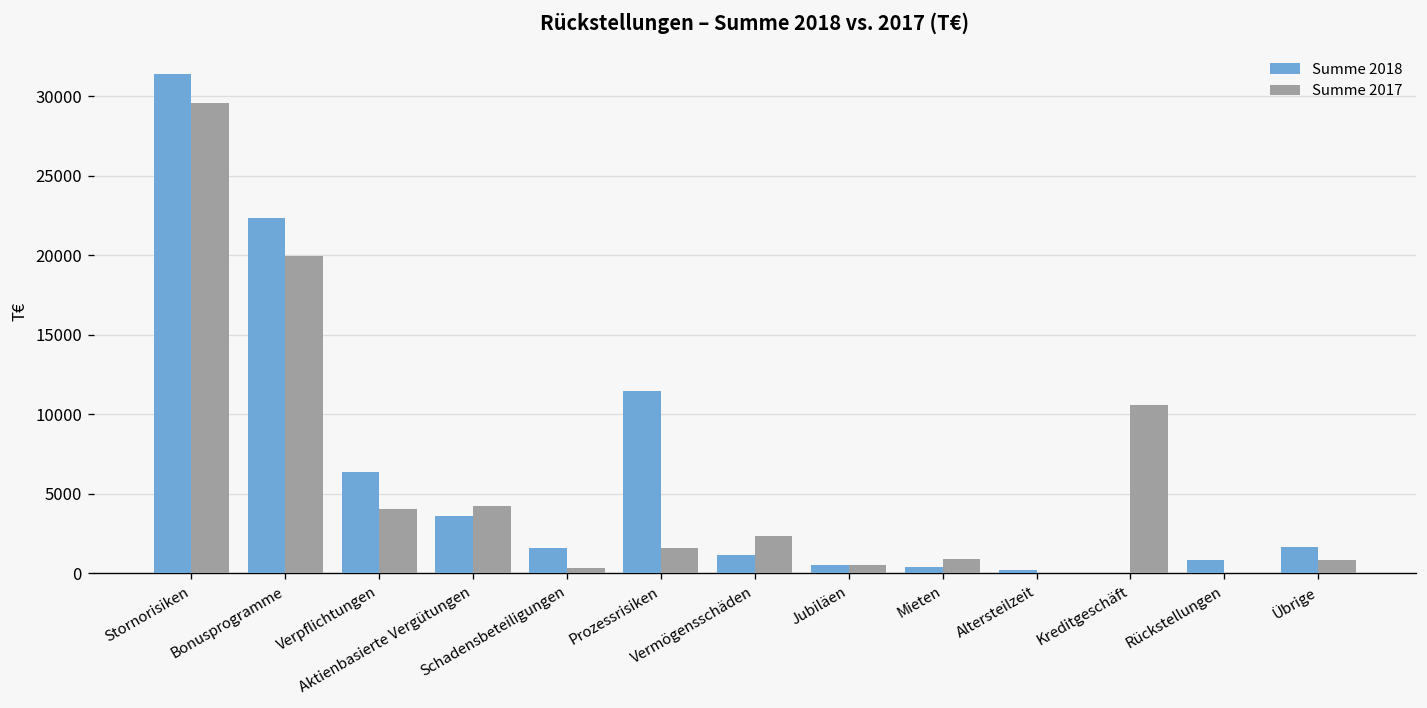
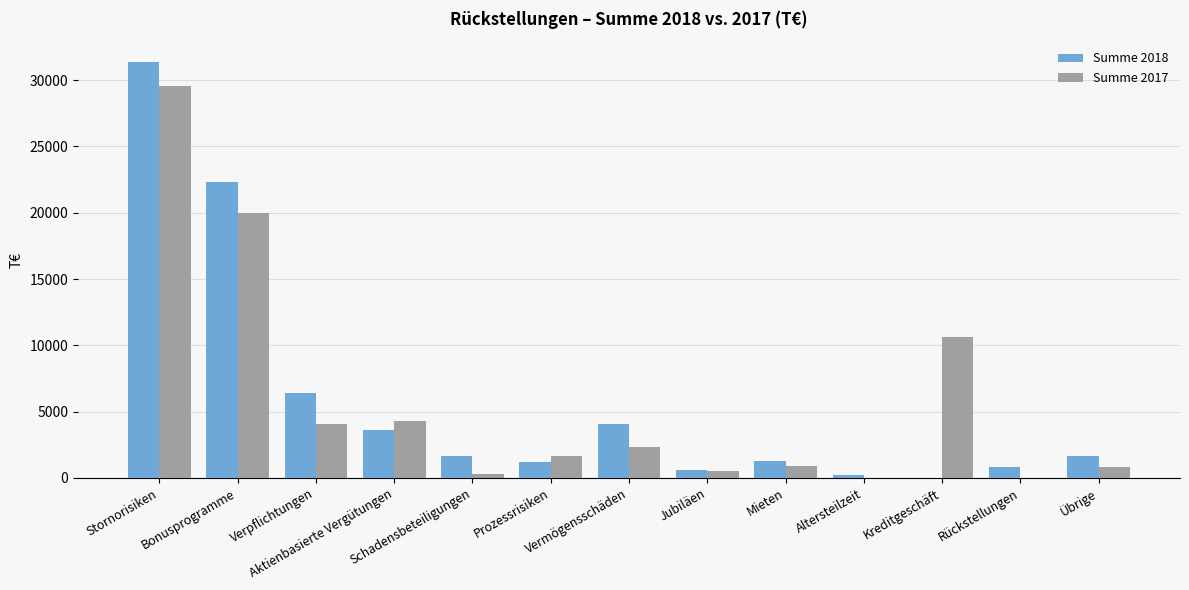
  {
    "Summe 2018": {
      "Stornorisiken": 31400,
      "Bonusprogramme": 22400,
      "Verpflichtungen": 6400,
      "Aktienbasierte Vergütungen": 3600,
      "Schadensbeteiligungen": 1600,
-     "Prozessrisiken": 11500,
-     "Vermögensschäden": 1100,
+     "Prozessrisiken": 1200,
+     "Vermögensschäden": 4000,
      "Jubiläen": 600,
-     "Mieten": 400,
+     "Mieten": 1200,
      "Altersteilzeit": 200,
      "Kreditgeschäft": 0,
      "Rückstellungen": 800,
      "Übrige": 1700
    },
    "Summe 2017": {
      "Stornorisiken": 29600,
      "Bonusprogramme": 20000,
      "Verpflichtungen": 4100,
      "Aktienbasierte Vergütungen": 4300,
      "Schadensbeteiligungen": 300,
      "Prozessrisiken": 1600,
      "Vermögensschäden": 2400,
      "Jubiläen": 500,
      "Mieten": 900,
      "Altersteilzeit": 0,
      "Kreditgeschäft": 10600,
      "Rückstellungen": 0,
      "Übrige": 800
    }
  }
